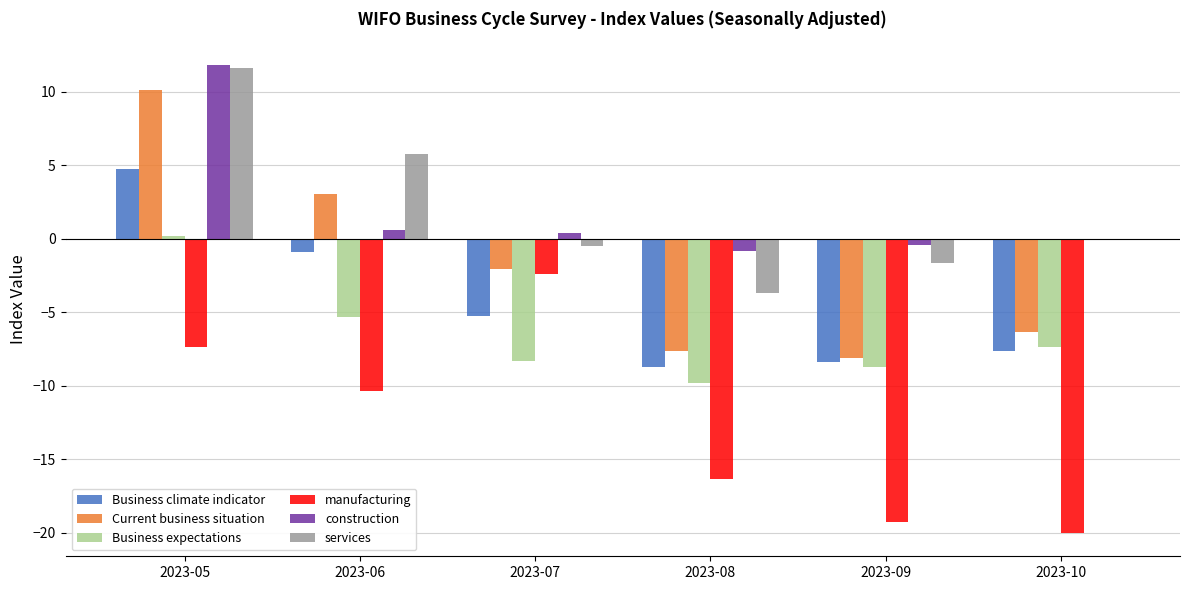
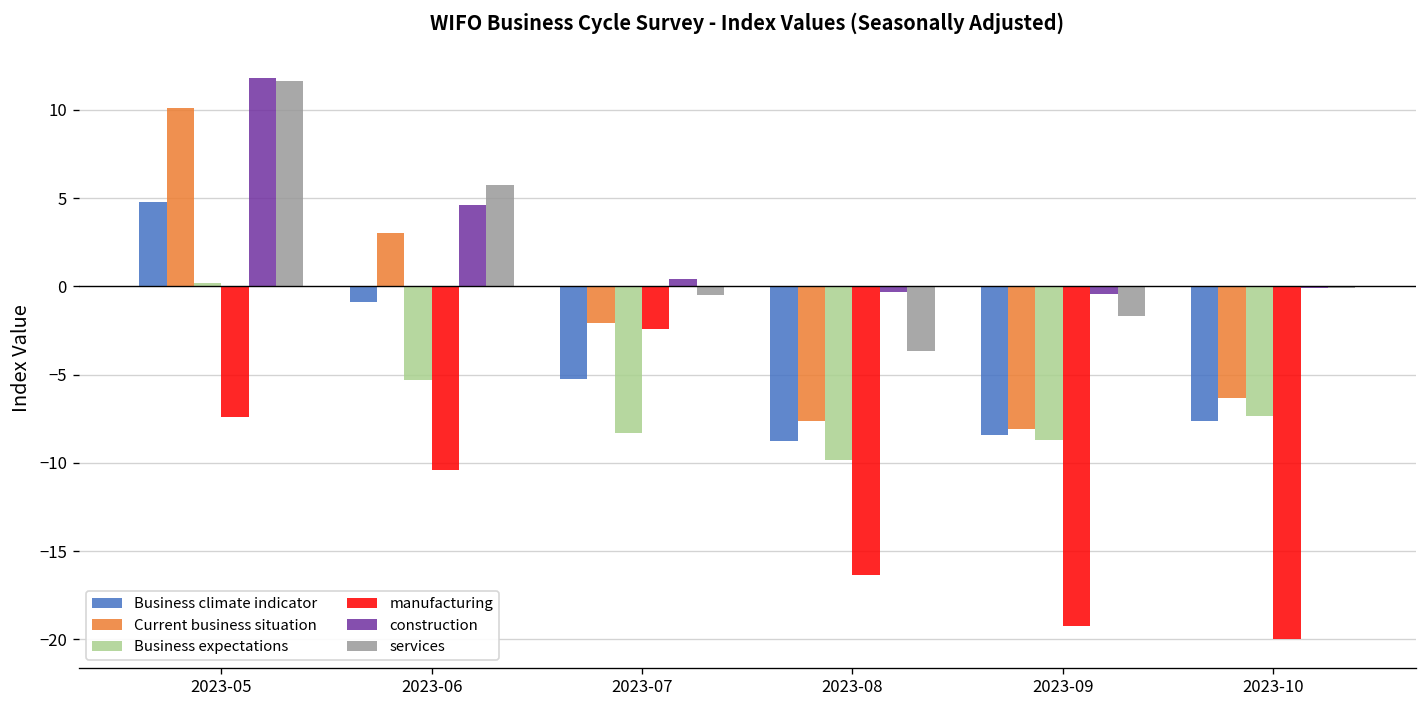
  {
    "Business climate indicator": {
      "2023-05": 4.8,
      "2023-06": -0.9,
      "2023-07": -5.2,
      "2023-08": -8.7,
      "2023-09": -8.4,
      "2023-10": -7.6
    },
    "Current business situation": {
      "2023-05": 10.1,
      "2023-06": 3.0,
      "2023-07": -2.1,
      "2023-08": -7.6,
      "2023-09": -8.1,
      "2023-10": -6.3
    },
    "manufacturing": {
      "2023-05": -7.4,
      "2023-06": -10.4,
      "2023-07": -2.4,
      "2023-08": -16.4,
      "2023-09": -19.3,
      "2023-10": -20.0
    },
    "construction": {
      "2023-05": 11.8,
-     "2023-06": 0.6,
+     "2023-06": 4.6,
      "2023-07": 0.4,
-     "2023-08": -0.9,
+     "2023-08": -0.3,
      "2023-09": -0.4
    }
  }
